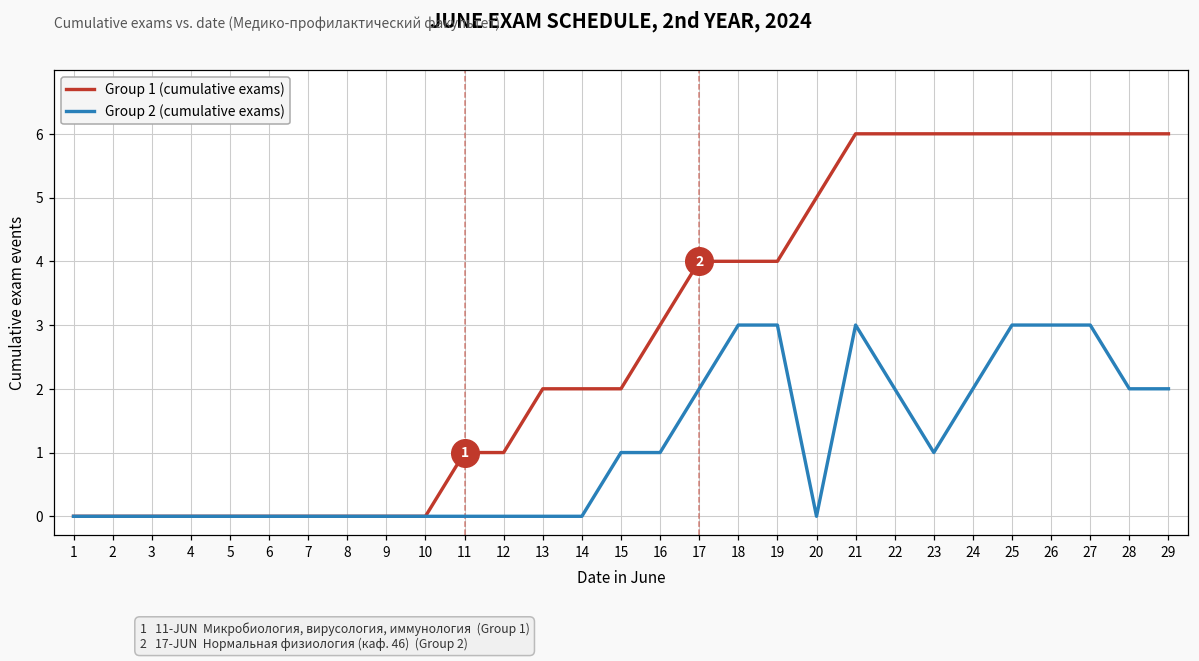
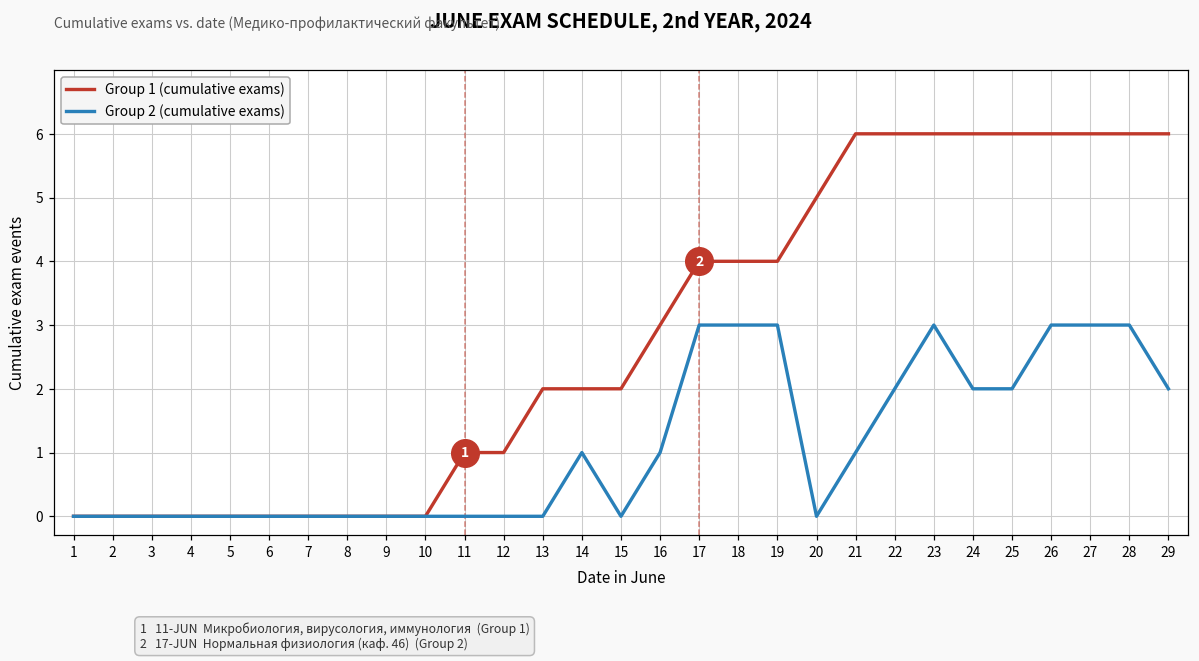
  {
    "Group 2 (cumulative exams)": {
      "11": 0,
      "12": 0,
      "13": 0,
-     "14": 0,
-     "15": 1,
+     "14": 1,
+     "15": 0,
      "16": 1,
-     "17": 2,
+     "17": 3,
      "18": 3,
      "19": 3,
      "20": 0,
-     "21": 3,
+     "21": 1,
      "22": 2,
-     "23": 1,
+     "23": 3,
      "24": 2,
-     "25": 3,
+     "25": 2,
      "26": 3,
      "27": 3,
-     "28": 2,
+     "28": 3,
      "29": 2
    }
  }
